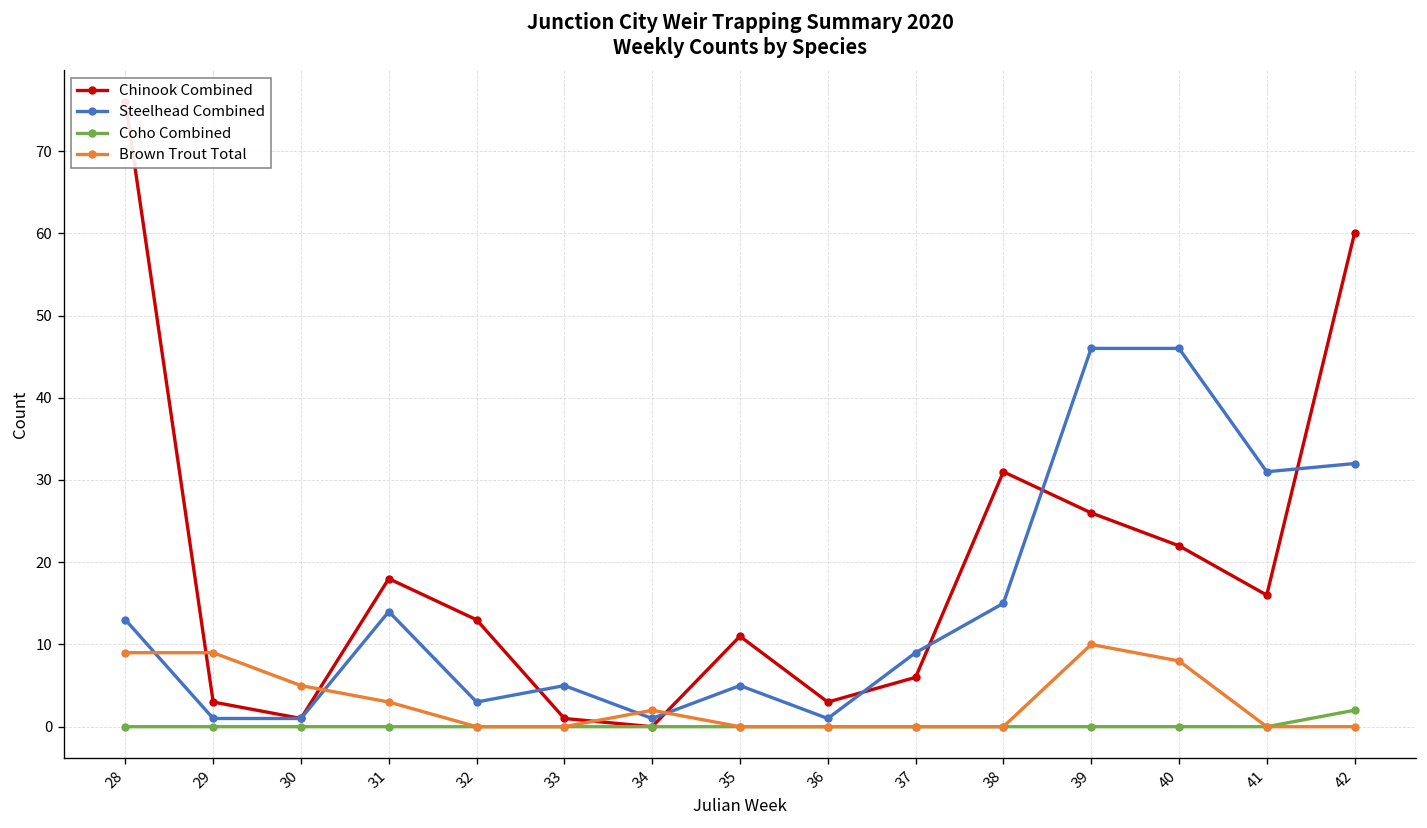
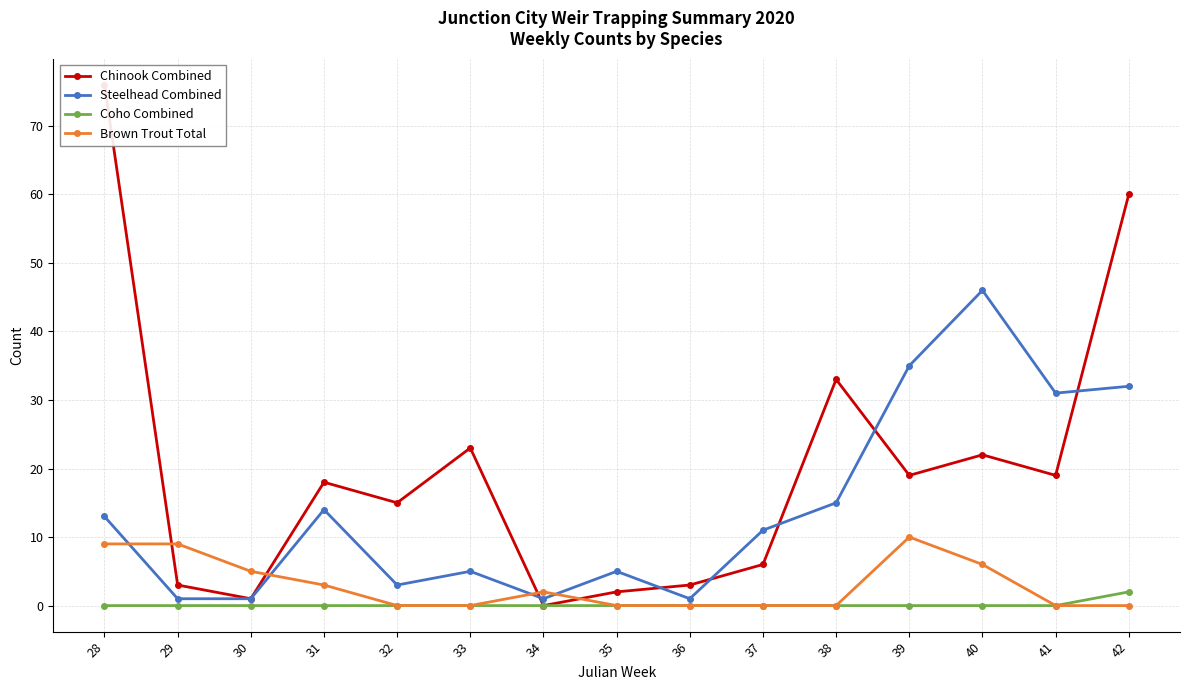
  {
    "Chinook Combined": {
      "29": 3,
      "31": 18,
-     "32": 13,
-     "33": 1,
-     "35": 11,
+     "32": 15,
+     "33": 23,
+     "35": 2,
      "36": 3,
      "37": 6,
-     "38": 31,
-     "39": 26,
+     "38": 33,
+     "39": 19,
      "40": 22,
-     "41": 16,
+     "41": 19,
      "42": 60
    },
    "Steelhead Combined": {
      "28": 13,
      "29": 1,
      "31": 14,
      "32": 3,
      "33": 5,
      "34": 1,
      "35": 5,
      "36": 1,
-     "37": 9,
+     "37": 11,
      "38": 15,
-     "39": 46,
+     "39": 35,
      "40": 46,
      "41": 31,
      "42": 32
    },
    "Coho Combined": {
      "28": 0,
      "29": 0,
      "30": 0,
      "31": 0,
      "39": 0,
      "40": 0,
      "42": 2
    },
    "Brown Trout Total": {
      "28": 9,
      "29": 9,
      "30": 5,
      "31": 3,
      "34": 2,
      "39": 10,
-     "40": 8,
+     "40": 6,
      "42": 0
    }
  }
